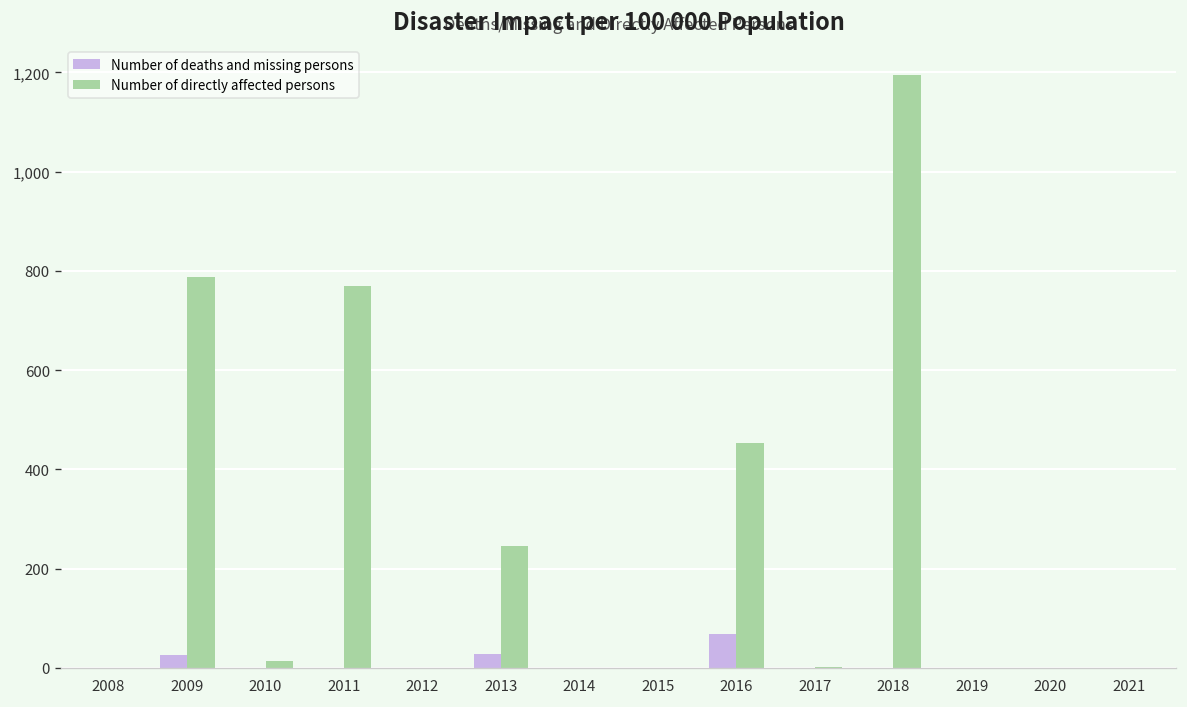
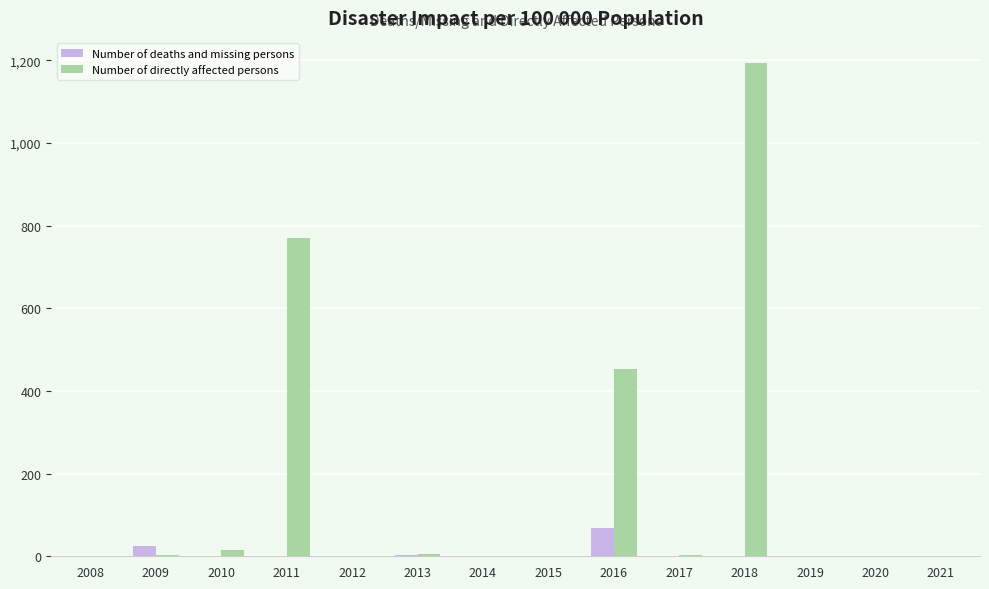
  {
    "Number of deaths and missing persons": {
      "2008": "0",
      "2009": "30",
      "2010": "0",
      "2011": "0",
      "2012": "0",
-     "2013": "30",
+     "2013": "0",
      "2014": "0",
      "2015": "0",
      "2016": "70",
      "2017": "0",
      "2018": "0",
      "2019": "0",
      "2020": "0",
      "2021": "0"
    },
    "Number of directly affected persons": {
      "2008": "0",
-     "2009": "790",
+     "2009": "0",
      "2010": "10",
      "2011": "770",
      "2012": "0",
-     "2013": "250",
+     "2013": "0",
      "2014": "0",
      "2015": "0",
      "2016": "450",
      "2018": "1,190",
      "2019": "0",
      "2020": "0",
      "2021": "0"
    }
  }
